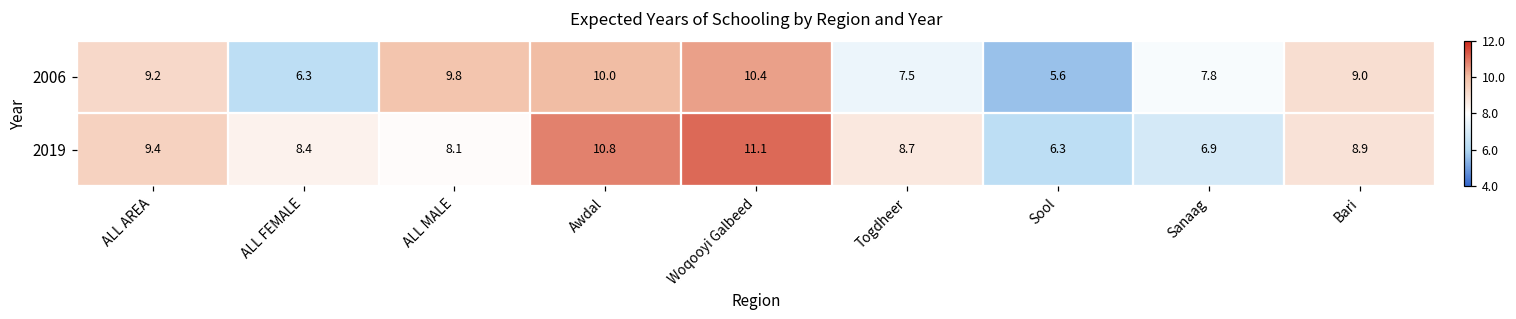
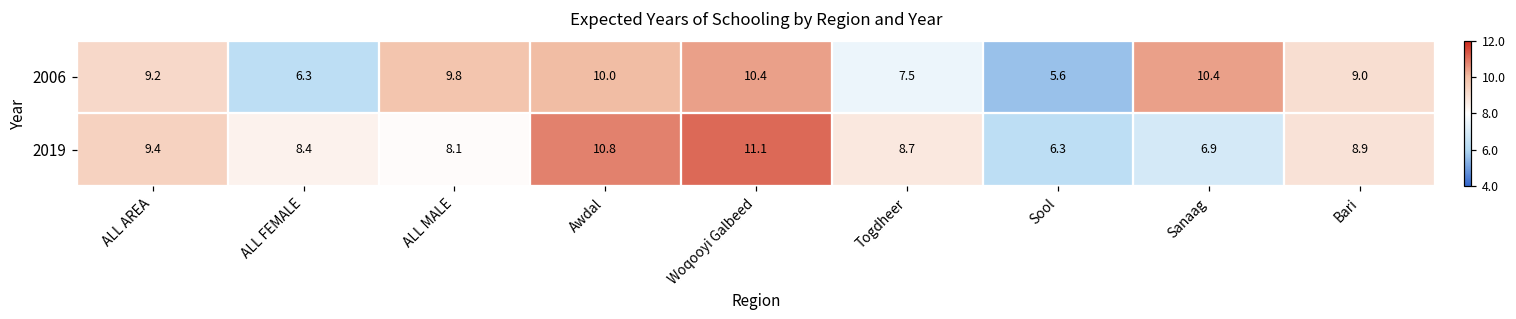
  {
    "2006": {
      "ALL AREA": 9.2,
      "ALL FEMALE": 6.3,
      "ALL MALE": 9.8,
      "Awdal": 10.0,
      "Woqooyi Galbeed": 10.4,
      "Togdheer": 7.5,
      "Sool": 5.6,
-     "Sanaag": 7.8,
+     "Sanaag": 10.4,
      "Bari": 9.0
    },
    "2019": {
      "ALL AREA": 9.4,
      "ALL FEMALE": 8.4,
      "ALL MALE": 8.1,
      "Awdal": 10.8,
      "Woqooyi Galbeed": 11.1,
      "Togdheer": 8.7,
      "Sool": 6.3,
      "Sanaag": 6.9,
      "Bari": 8.9
    }
  }
